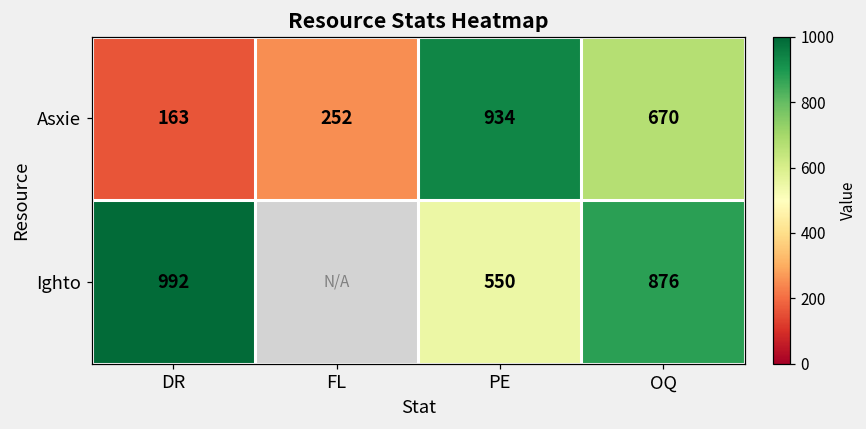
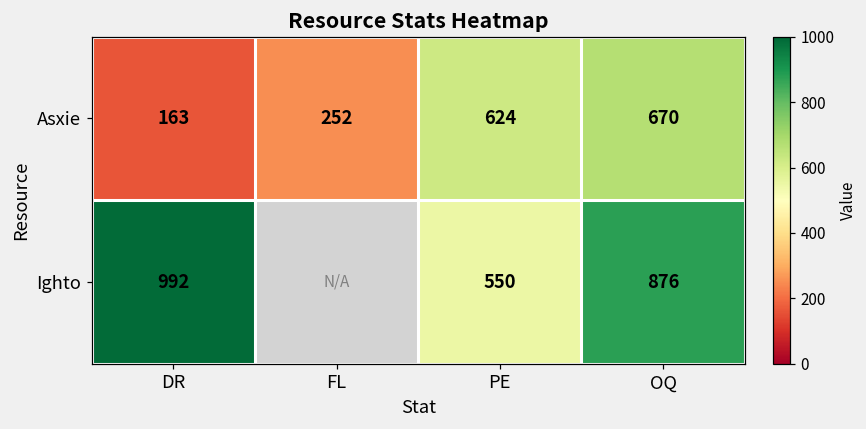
  {
    "Asxie": {
      "DR": 163,
      "FL": 252,
-     "PE": 934,
+     "PE": 624,
      "OQ": 670
    },
    "Ighto": {
      "DR": 992,
      "PE": 550,
      "OQ": 876
    }
  }
